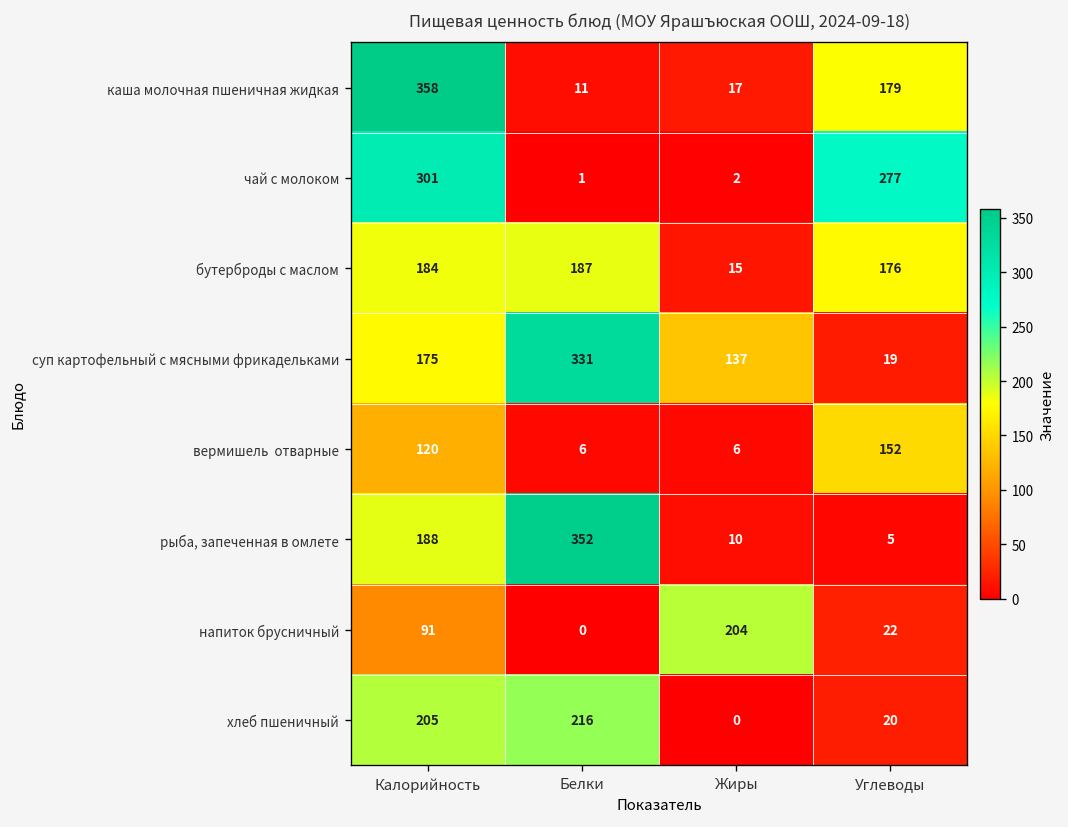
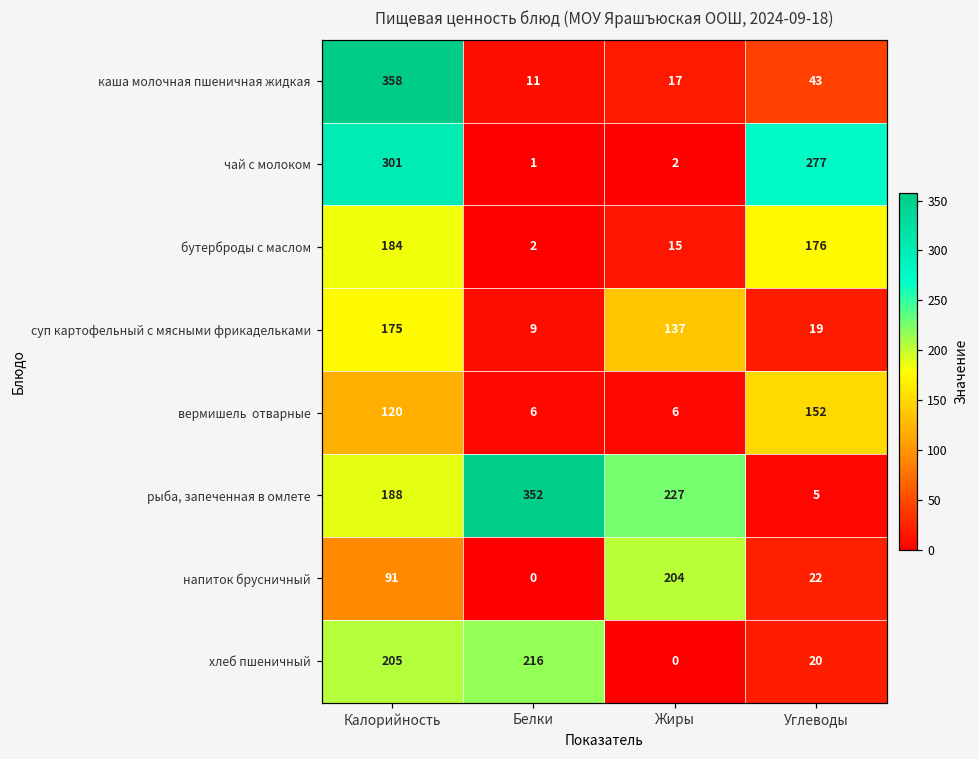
  {
    "каша молочная пшеничная жидкая": {
      "Калорийность": 358,
      "Белки": 11,
      "Жиры": 17,
-     "Углеводы": 179
+     "Углеводы": 43
    },
    "чай с молоком": {
      "Калорийность": 301,
      "Белки": 1,
      "Жиры": 2,
      "Углеводы": 277
    },
    "бутерброды с маслом": {
      "Калорийность": 184,
-     "Белки": 187,
+     "Белки": 2,
      "Жиры": 15,
      "Углеводы": 176
    },
    "суп картофельный с мясными фрикадельками": {
      "Калорийность": 175,
-     "Белки": 331,
+     "Белки": 9,
      "Жиры": 137,
      "Углеводы": 19
    },
    "вермишель отварные": {
      "Калорийность": 120,
      "Белки": 6,
      "Жиры": 6,
      "Углеводы": 152
    },
    "рыба, запеченная в омлете": {
      "Калорийность": 188,
      "Белки": 352,
-     "Жиры": 10,
+     "Жиры": 227,
      "Углеводы": 5
    },
    "напиток брусничный": {
      "Калорийность": 91,
      "Белки": 0,
      "Жиры": 204,
      "Углеводы": 22
    },
    "хлеб пшеничный": {
      "Калорийность": 205,
      "Белки": 216,
      "Жиры": 0,
      "Углеводы": 20
    }
  }
